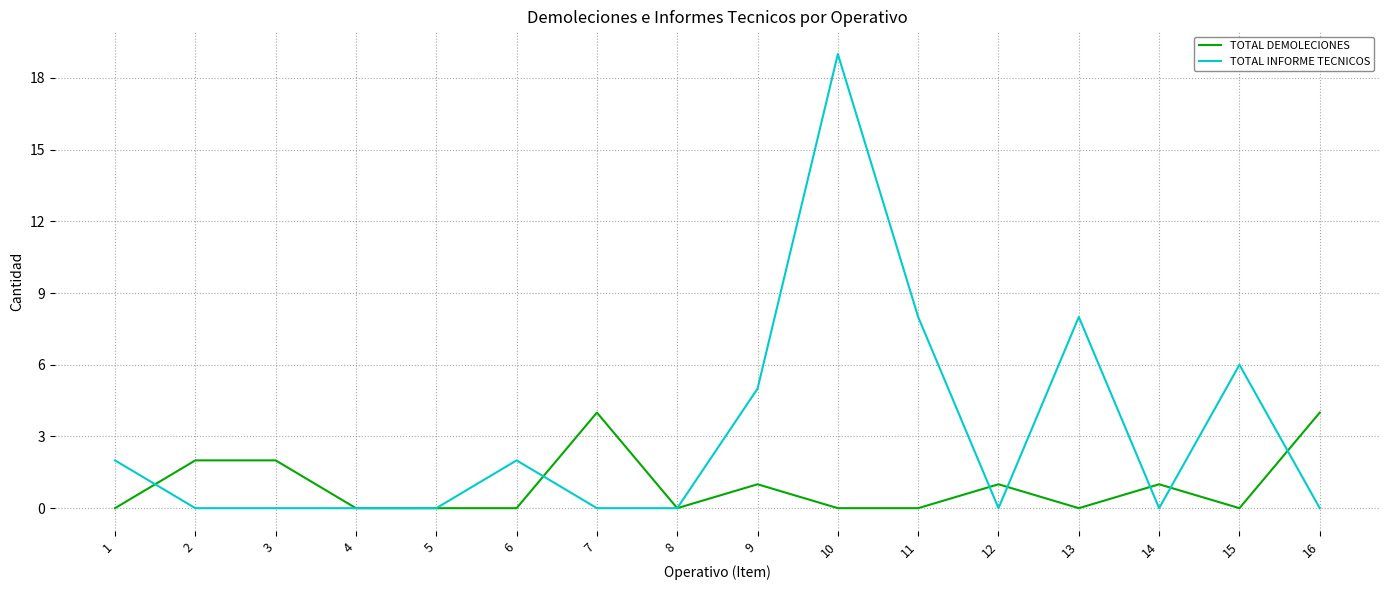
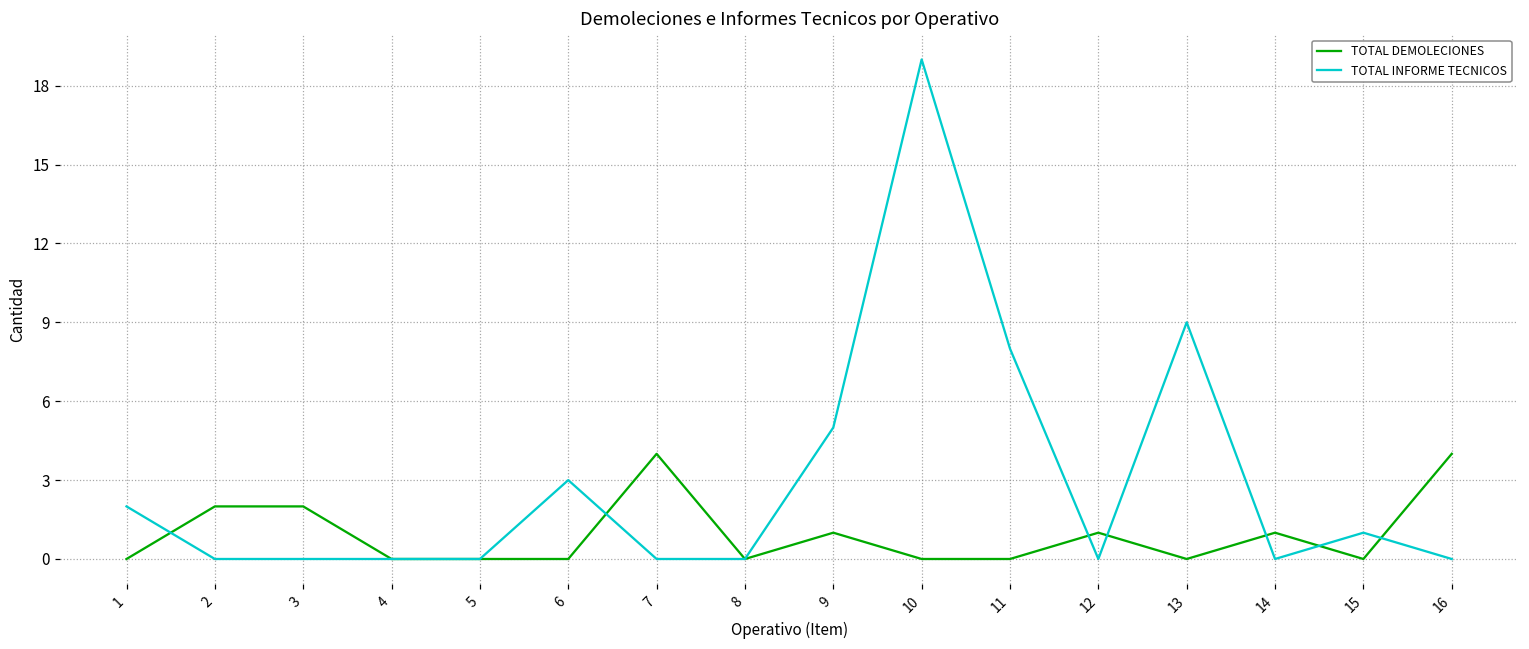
  {
    "TOTAL DEMOLECIONES": {
      "1": 0,
      "2": 2,
      "3": 2,
      "6": 0,
      "7": 4,
      "9": 1,
      "10": 0,
      "11": 0,
      "12": 1,
      "13": 0,
      "14": 1,
      "15": 0,
      "16": 4
    },
    "TOTAL INFORME TECNICOS": {
      "1": 2,
      "2": 0,
      "3": 0,
-     "6": 2,
+     "6": 3,
      "7": 0,
      "9": 5,
      "10": 19,
      "11": 8,
      "12": 0,
-     "13": 8,
+     "13": 9,
      "14": 0,
-     "15": 6,
+     "15": 1,
      "16": 0
    }
  }
